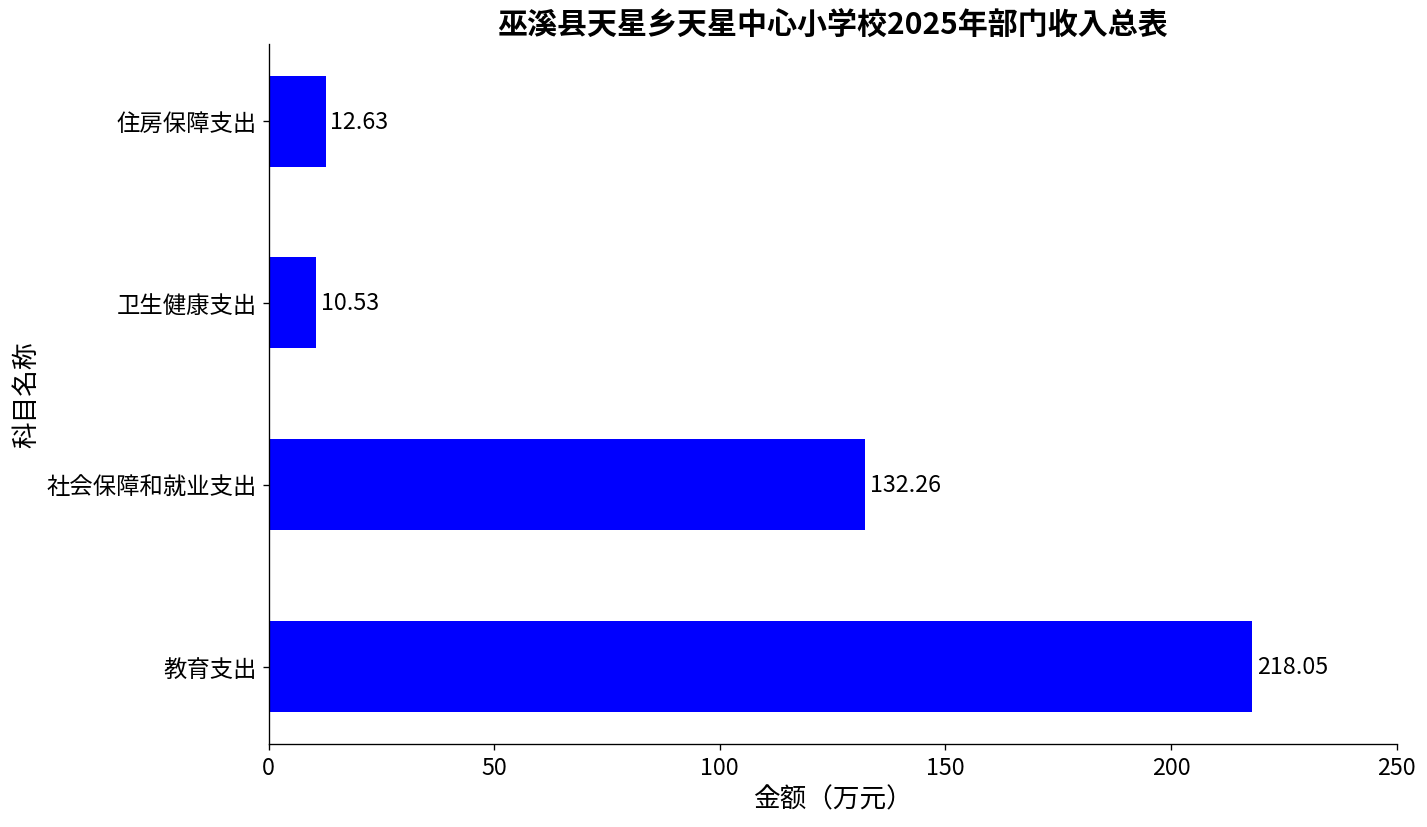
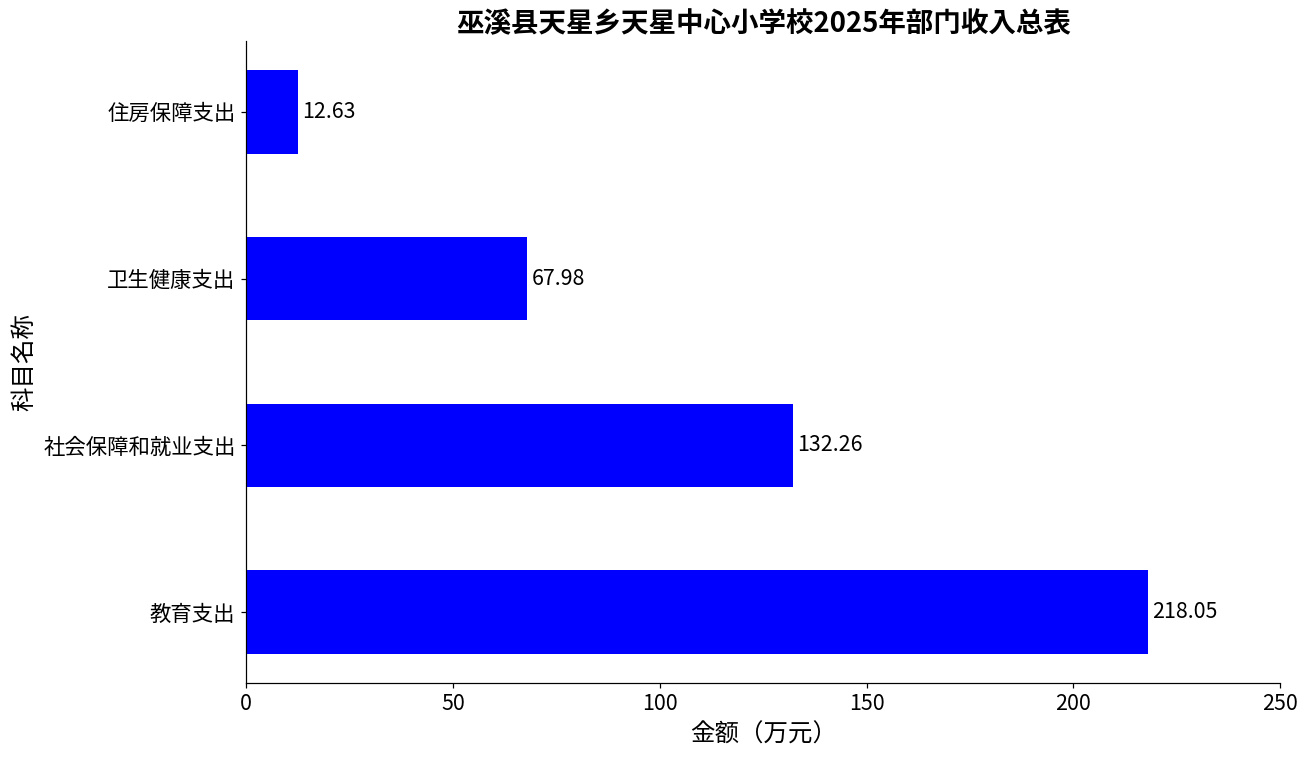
  {
    "住房保障支出": 12.63,
-   "卫生健康支出": 10.53,
+   "卫生健康支出": 67.98,
    "社会保障和就业支出": 132.26,
    "教育支出": 218.05
  }
